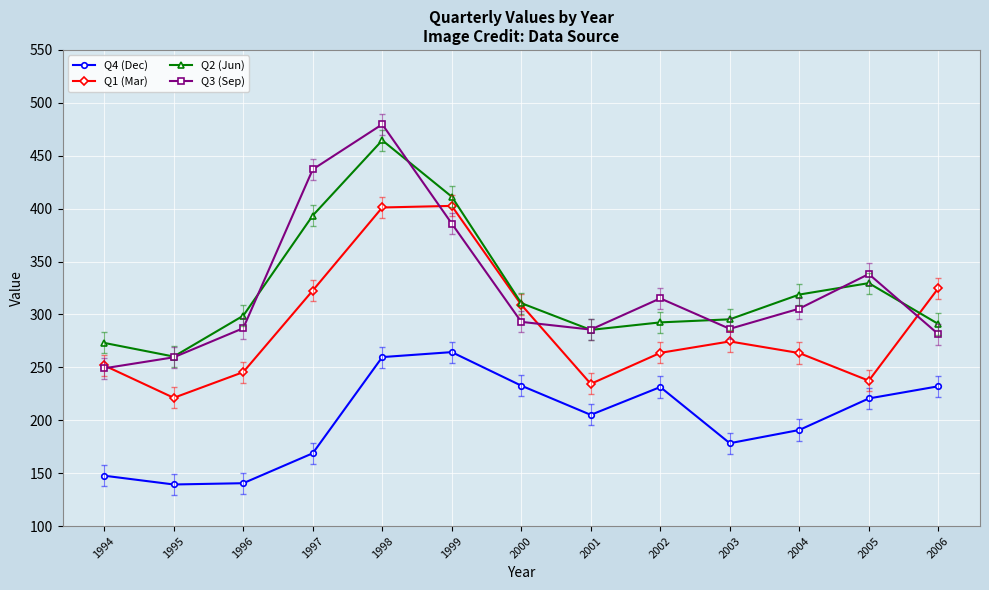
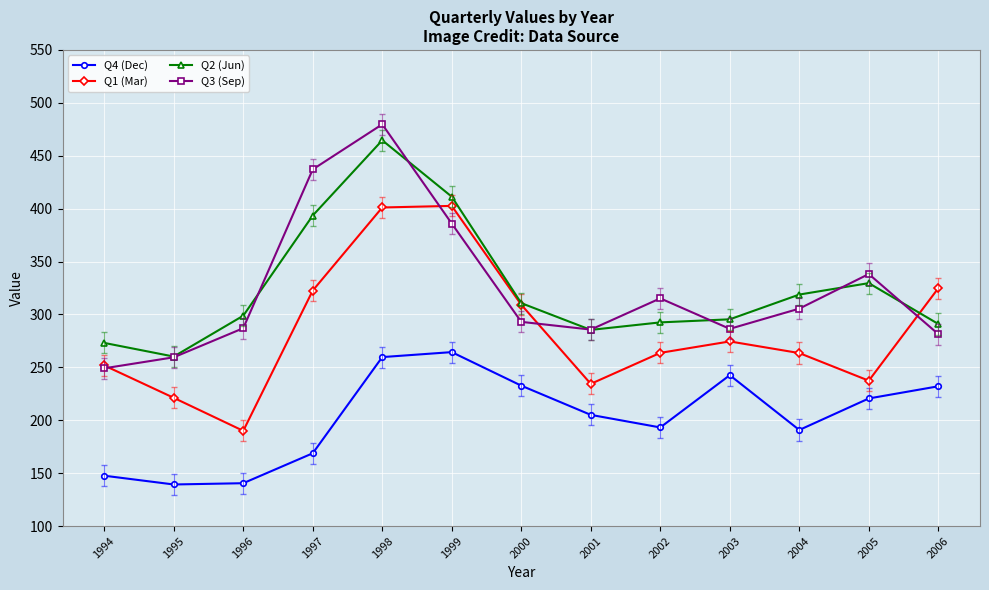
  {
    "Q4 (Dec)": {
      "1994": 148,
      "1995": 139,
      "1996": 141,
      "1997": 169,
      "1998": 260,
      "1999": 264,
      "2000": 233,
      "2001": 205,
-     "2002": 231,
-     "2003": 178,
+     "2002": 193,
+     "2003": 243,
      "2004": 191,
      "2005": 221,
      "2006": 232
    },
    "Q1 (Mar)": {
      "1994": 252,
      "1995": 221,
-     "1996": 246,
+     "1996": 190,
      "1997": 323,
      "1998": 401,
      "2001": 234,
      "2002": 264,
      "2004": 264,
      "2005": 237,
      "2006": 325
    },
    "Q2 (Jun)": {
      "1994": 273,
      "1997": 394,
      "1998": 465,
      "2002": 293,
      "2004": 319
    },
    "Q3 (Sep)": {
      "1994": 249,
      "1997": 437,
      "1998": 480,
      "1999": 386,
      "2000": 293,
      "2002": 315,
      "2004": 306
    }
  }
